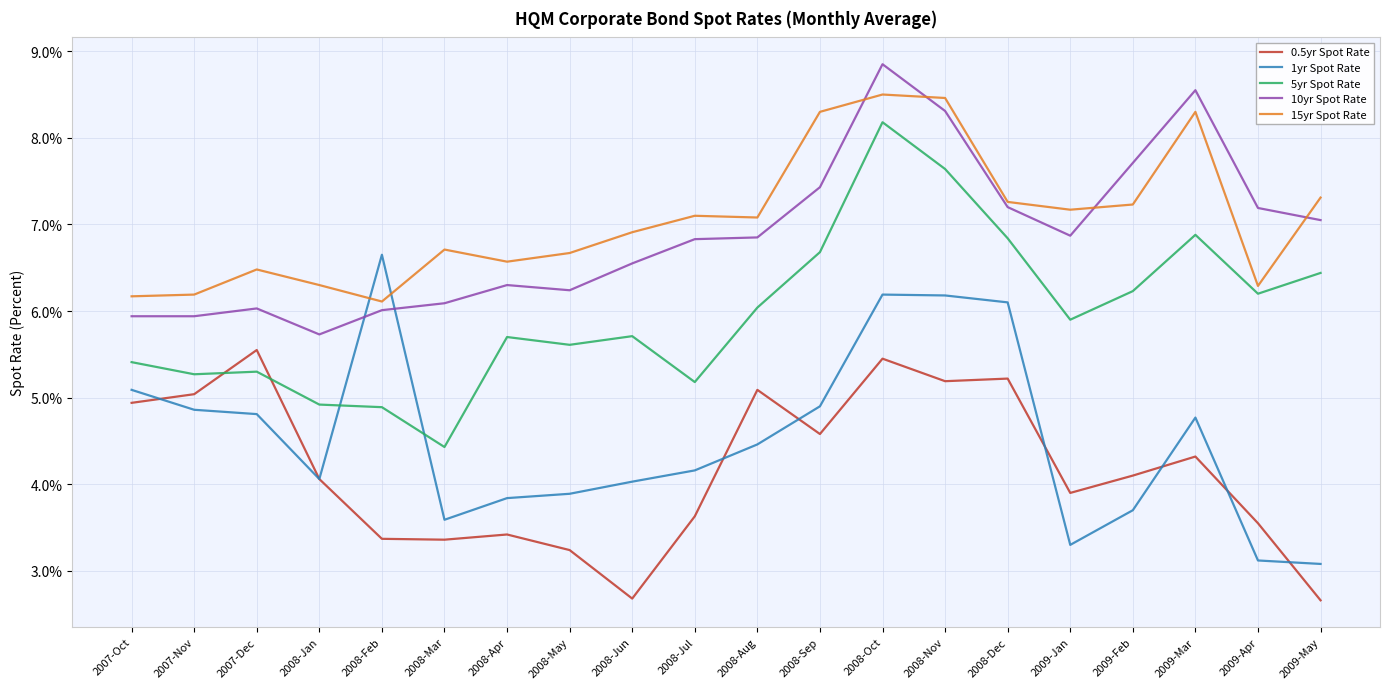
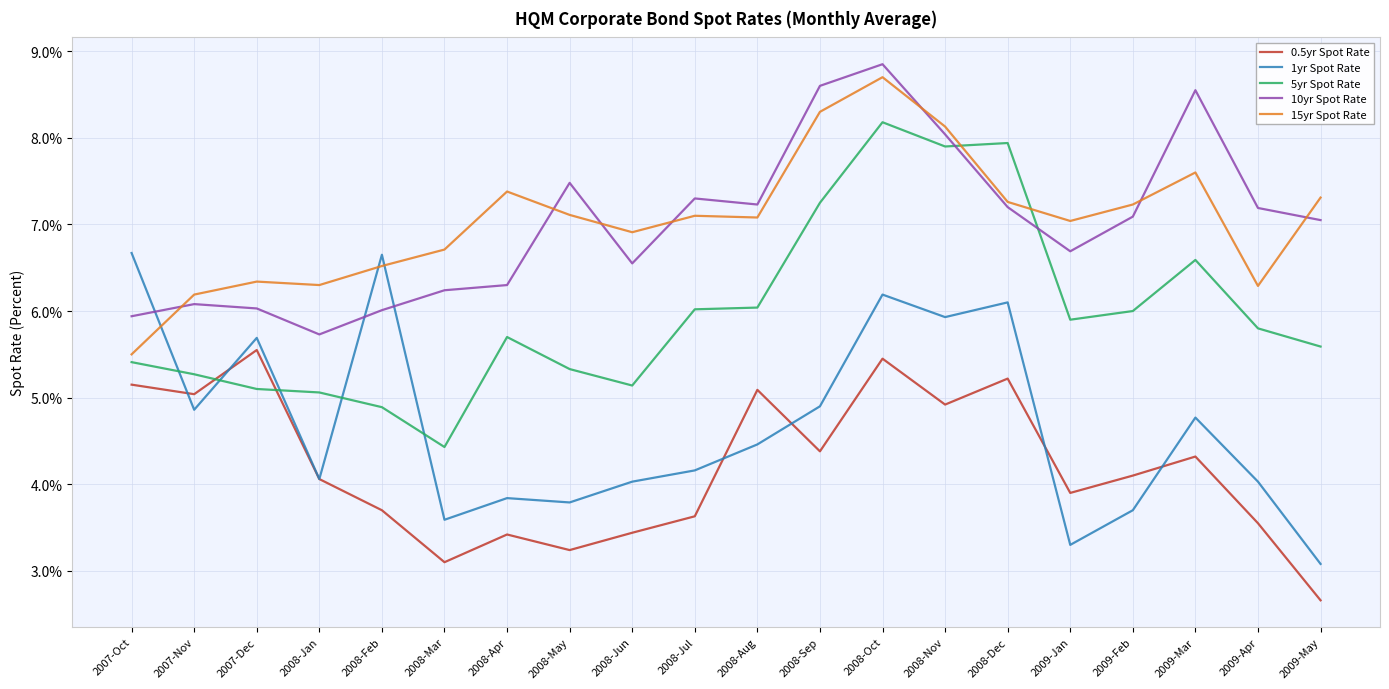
  {
    "0.5yr Spot Rate": {
-     "2007-Oct": "4.9%",
+     "2007-Oct": "5.2%",
      "2007-Nov": "5.0%",
      "2007-Dec": "5.6%",
-     "2008-Feb": "3.4%",
-     "2008-Mar": "3.4%",
+     "2008-Feb": "3.7%",
+     "2008-Mar": "3.1%",
      "2008-Apr": "3.4%",
      "2008-May": "3.2%",
-     "2008-Jun": "2.7%",
+     "2008-Jun": "3.4%",
      "2008-Jul": "3.6%",
      "2008-Aug": "5.1%",
-     "2008-Sep": "4.6%",
+     "2008-Sep": "4.4%",
      "2008-Oct": "5.5%",
-     "2008-Nov": "5.2%",
+     "2008-Nov": "4.9%",
      "2008-Dec": "5.2%",
      "2009-Jan": "3.9%",
      "2009-Feb": "4.1%",
      "2009-Mar": "4.3%",
      "2009-Apr": "3.6%",
      "2009-May": "2.7%"
    },
    "1yr Spot Rate": {
-     "2007-Oct": "5.1%",
+     "2007-Oct": "6.7%",
      "2007-Nov": "4.9%",
-     "2007-Dec": "4.8%",
+     "2007-Dec": "5.7%",
      "2008-Feb": "6.7%",
      "2008-Mar": "3.6%",
      "2008-Apr": "3.8%",
-     "2008-May": "3.9%",
+     "2008-May": "3.8%",
      "2008-Jun": "4.0%",
      "2008-Jul": "4.2%",
      "2008-Aug": "4.5%",
      "2008-Sep": "4.9%",
      "2008-Oct": "6.2%",
-     "2008-Nov": "6.2%",
+     "2008-Nov": "5.9%",
      "2008-Dec": "6.1%",
      "2009-Jan": "3.3%",
      "2009-Feb": "3.7%",
      "2009-Mar": "4.8%",
-     "2009-Apr": "3.1%",
+     "2009-Apr": "4.0%",
      "2009-May": "3.1%"
    },
    "5yr Spot Rate": {
      "2007-Oct": "5.4%",
      "2007-Nov": "5.3%",
-     "2007-Dec": "5.3%",
-     "2008-Jan": "4.9%",
+     "2007-Dec": "5.1%",
+     "2008-Jan": "5.1%",
      "2008-Feb": "4.9%",
      "2008-Mar": "4.4%",
      "2008-Apr": "5.7%",
-     "2008-May": "5.6%",
-     "2008-Jun": "5.7%",
-     "2008-Jul": "5.2%",
+     "2008-May": "5.3%",
+     "2008-Jun": "5.1%",
+     "2008-Jul": "6.0%",
      "2008-Aug": "6.0%",
-     "2008-Sep": "6.7%",
+     "2008-Sep": "7.3%",
      "2008-Oct": "8.2%",
-     "2008-Nov": "7.6%",
-     "2008-Dec": "6.8%",
+     "2008-Nov": "7.9%",
+     "2008-Dec": "7.9%",
      "2009-Jan": "5.9%",
-     "2009-Feb": "6.2%",
-     "2009-Mar": "6.9%",
-     "2009-Apr": "6.2%",
-     "2009-May": "6.4%"
+     "2009-Feb": "6.0%",
+     "2009-Mar": "6.6%",
+     "2009-Apr": "5.8%",
+     "2009-May": "5.6%"
    },
    "10yr Spot Rate": {
      "2007-Oct": "5.9%",
-     "2007-Nov": "5.9%",
+     "2007-Nov": "6.1%",
      "2007-Dec": "6.0%",
      "2008-Jan": "5.7%",
      "2008-Feb": "6.0%",
-     "2008-Mar": "6.1%",
+     "2008-Mar": "6.2%",
      "2008-Apr": "6.3%",
-     "2008-May": "6.2%",
+     "2008-May": "7.5%",
      "2008-Jun": "6.6%",
-     "2008-Jul": "6.8%",
-     "2008-Aug": "6.9%",
-     "2008-Sep": "7.4%",
+     "2008-Jul": "7.3%",
+     "2008-Aug": "7.2%",
+     "2008-Sep": "8.6%",
      "2008-Oct": "8.9%",
-     "2008-Nov": "8.3%",
+     "2008-Nov": "8.0%",
      "2008-Dec": "7.2%",
-     "2009-Jan": "6.9%",
-     "2009-Feb": "7.7%",
+     "2009-Jan": "6.7%",
+     "2009-Feb": "7.1%",
      "2009-Mar": "8.6%",
      "2009-Apr": "7.2%",
      "2009-May": "7.1%"
    },
    "15yr Spot Rate": {
-     "2007-Oct": "6.2%",
+     "2007-Oct": "5.5%",
      "2007-Nov": "6.2%",
-     "2007-Dec": "6.5%",
+     "2007-Dec": "6.3%",
      "2008-Jan": "6.3%",
-     "2008-Feb": "6.1%",
+     "2008-Feb": "6.5%",
      "2008-Mar": "6.7%",
-     "2008-Apr": "6.6%",
-     "2008-May": "6.7%",
+     "2008-Apr": "7.4%",
+     "2008-May": "7.1%",
      "2008-Jun": "6.9%",
      "2008-Jul": "7.1%",
      "2008-Aug": "7.1%",
      "2008-Sep": "8.3%",
-     "2008-Oct": "8.5%",
-     "2008-Nov": "8.5%",
+     "2008-Oct": "8.7%",
+     "2008-Nov": "8.1%",
      "2008-Dec": "7.3%",
-     "2009-Jan": "7.2%",
+     "2009-Jan": "7.0%",
      "2009-Feb": "7.2%",
-     "2009-Mar": "8.3%",
+     "2009-Mar": "7.6%",
      "2009-Apr": "6.3%",
      "2009-May": "7.3%"
    }
  }
